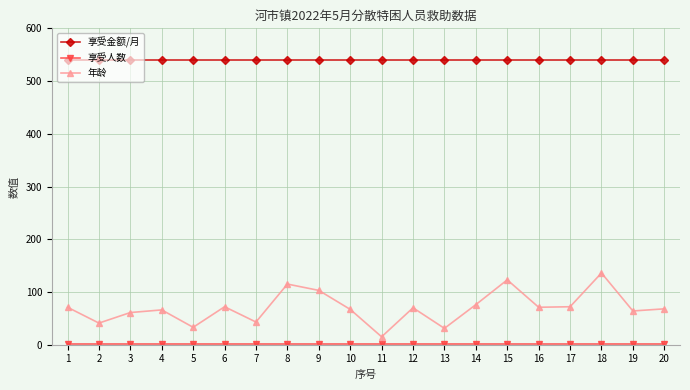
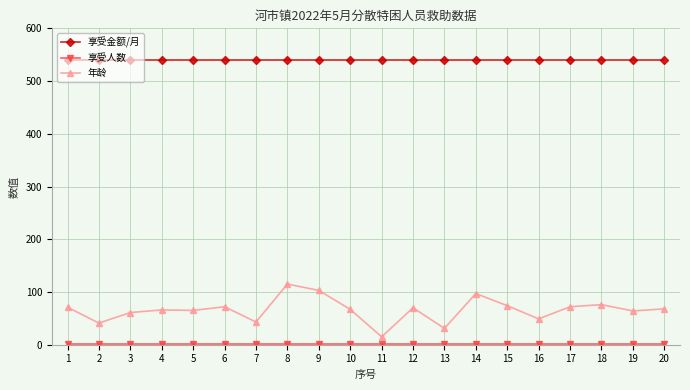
  {
    "享受金额/月": {
      "4": 540,
      "5": 540,
      "6": 540,
      "7": 540,
      "8": 540,
      "9": 540,
      "10": 540,
      "11": 540,
      "12": 540,
      "13": 540,
      "14": 540,
      "15": 540,
      "16": 540,
      "17": 540,
      "18": 540,
      "19": 540,
      "20": 540
    },
    "享受人数": {
      "1": 0,
      "2": 0,
      "3": 0,
      "4": 0,
      "5": 0,
      "6": 0,
      "7": 0,
      "8": 0,
      "9": 0,
      "10": 0,
      "11": 0,
      "12": 0,
      "13": 0,
      "14": 0,
      "15": 0,
      "16": 0,
      "17": 0,
      "18": 0,
      "19": 0,
      "20": 0
    },
    "年龄": {
      "1": 70,
      "2": 40,
      "3": 60,
      "4": 70,
-     "5": 30,
+     "5": 70,
      "6": 70,
      "7": 40,
      "8": 120,
      "9": 100,
      "10": 70,
      "11": 20,
      "12": 70,
      "13": 30,
-     "14": 80,
-     "15": 120,
-     "16": 70,
+     "14": 100,
+     "15": 70,
+     "16": 50,
      "17": 70,
-     "18": 140,
+     "18": 80,
      "19": 60,
      "20": 70
    }
  }
